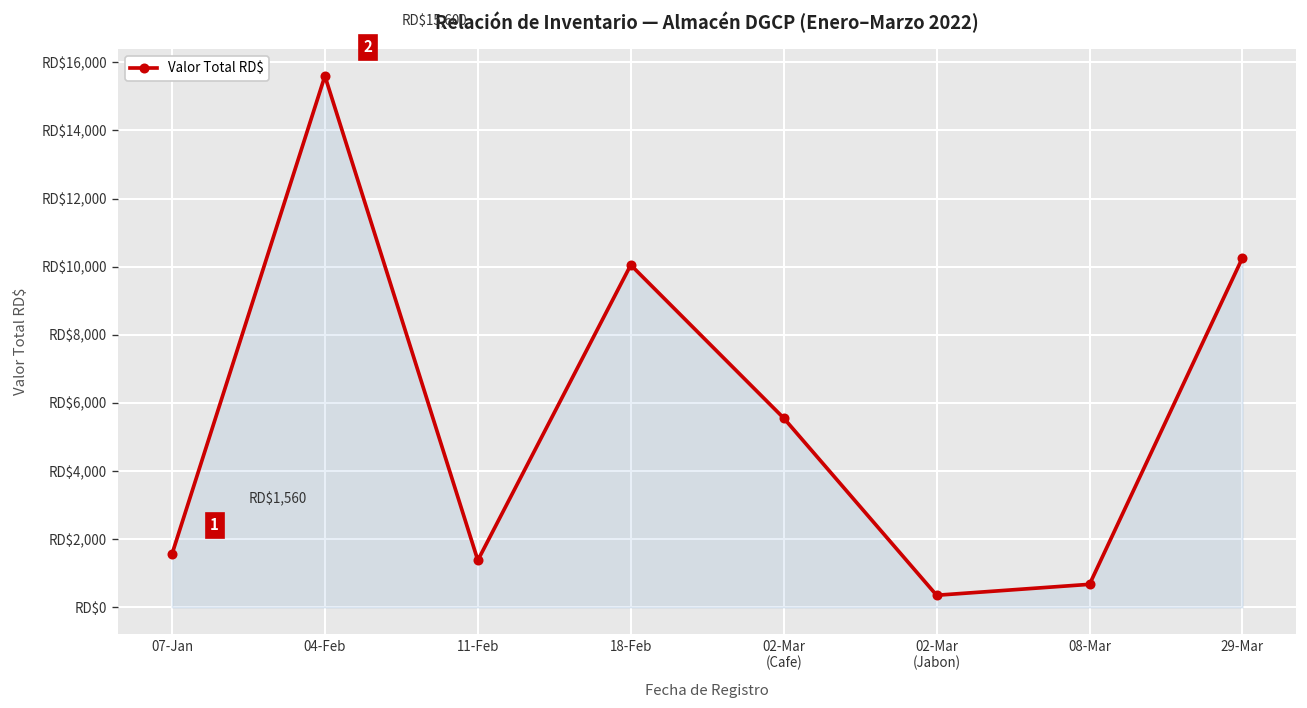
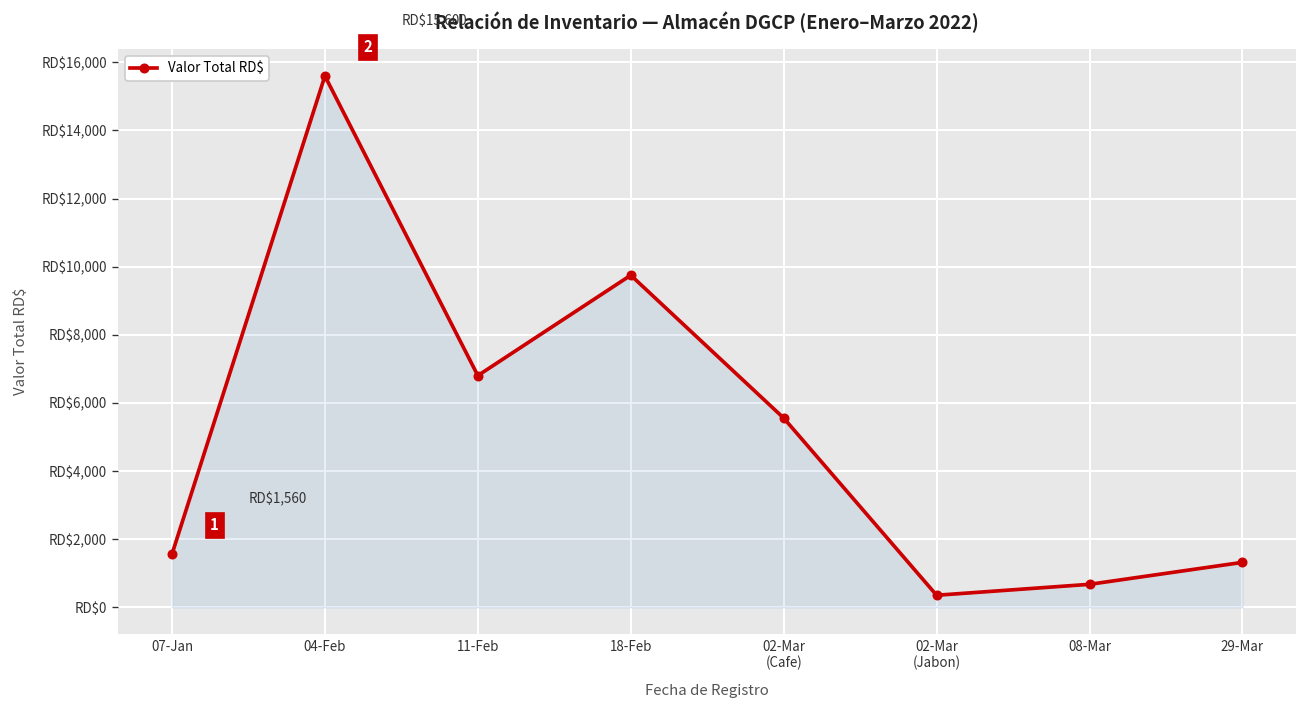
  {
    "07-Jan": "RD$1,600",
    "04-Feb": "RD$15,600",
-   "11-Feb": "RD$1,400",
-   "18-Feb": "RD$10,100",
+   "11-Feb": "RD$6,800",
+   "18-Feb": "RD$9,800",
    "02-Mar (Cafe)": "RD$5,600",
    "02-Mar (Jabon)": "RD$400",
    "08-Mar": "RD$700",
-   "29-Mar": "RD$10,300"
+   "29-Mar": "RD$1,300"
  }
